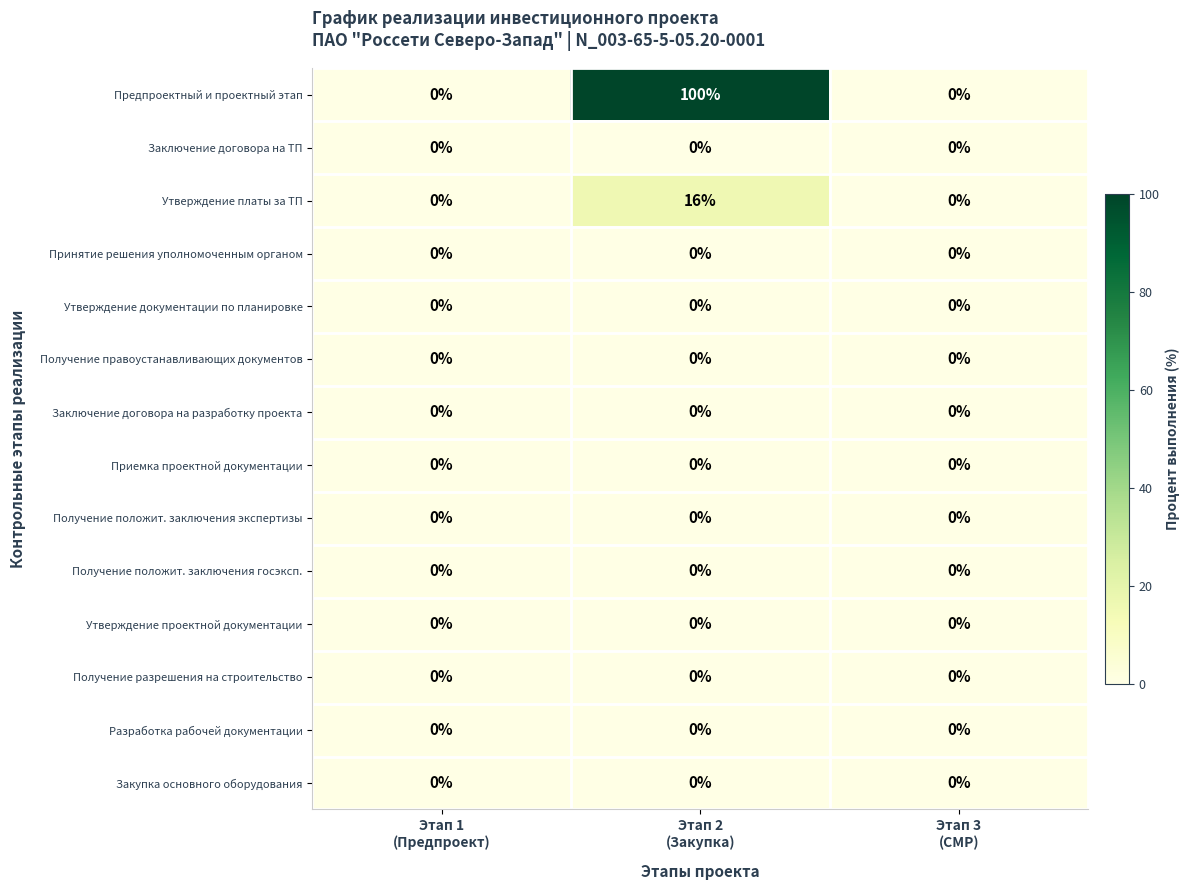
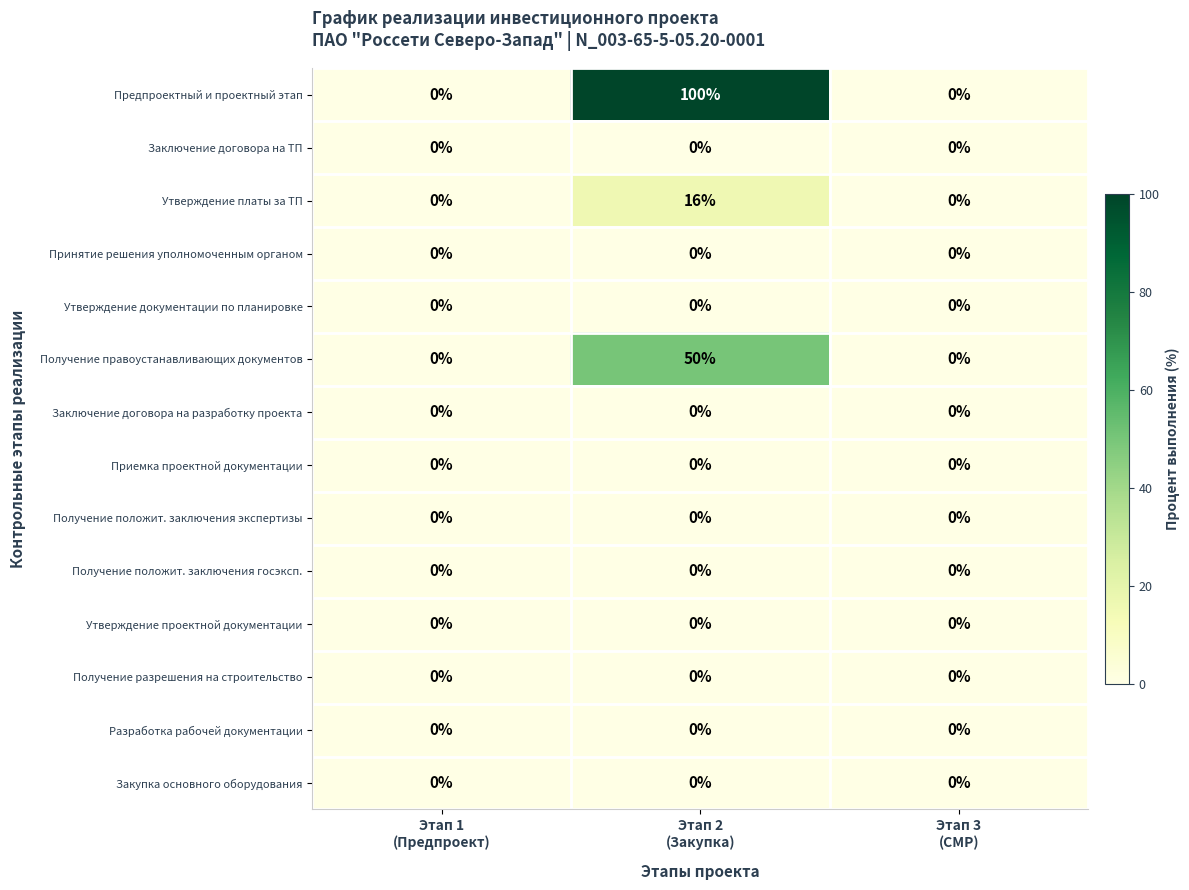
  {
    "Предпроектный и проектный этап": {
      "Этап 1 (Предпроект)": "0%",
      "Этап 2 (Закупка)": "100%",
      "Этап 3 (СМР)": "0%"
    },
    "Заключение договора на ТП": {
      "Этап 1 (Предпроект)": "0%",
      "Этап 2 (Закупка)": "0%",
      "Этап 3 (СМР)": "0%"
    },
    "Утверждение платы за ТП": {
      "Этап 1 (Предпроект)": "0%",
      "Этап 2 (Закупка)": "16%",
      "Этап 3 (СМР)": "0%"
    },
    "Принятие решения уполномоченным органом": {
      "Этап 1 (Предпроект)": "0%",
      "Этап 2 (Закупка)": "0%",
      "Этап 3 (СМР)": "0%"
    },
    "Утверждение документации по планировке": {
      "Этап 1 (Предпроект)": "0%",
      "Этап 2 (Закупка)": "0%",
      "Этап 3 (СМР)": "0%"
    },
    "Получение правоустанавливающих документов": {
      "Этап 1 (Предпроект)": "0%",
-     "Этап 2 (Закупка)": "0%",
+     "Этап 2 (Закупка)": "50%",
      "Этап 3 (СМР)": "0%"
    },
    "Заключение договора на разработку проекта": {
      "Этап 1 (Предпроект)": "0%",
      "Этап 2 (Закупка)": "0%",
      "Этап 3 (СМР)": "0%"
    },
    "Приемка проектной документации": {
      "Этап 1 (Предпроект)": "0%",
      "Этап 2 (Закупка)": "0%",
      "Этап 3 (СМР)": "0%"
    },
    "Получение положит. заключения экспертизы": {
      "Этап 1 (Предпроект)": "0%",
      "Этап 2 (Закупка)": "0%",
      "Этап 3 (СМР)": "0%"
    },
    "Получение положит. заключения госэксп.": {
      "Этап 1 (Предпроект)": "0%",
      "Этап 2 (Закупка)": "0%",
      "Этап 3 (СМР)": "0%"
    },
    "Утверждение проектной документации": {
      "Этап 1 (Предпроект)": "0%",
      "Этап 2 (Закупка)": "0%",
      "Этап 3 (СМР)": "0%"
    },
    "Получение разрешения на строительство": {
      "Этап 1 (Предпроект)": "0%",
      "Этап 2 (Закупка)": "0%",
      "Этап 3 (СМР)": "0%"
    },
    "Разработка рабочей документации": {
      "Этап 1 (Предпроект)": "0%",
      "Этап 2 (Закупка)": "0%",
      "Этап 3 (СМР)": "0%"
    },
    "Закупка основного оборудования": {
      "Этап 1 (Предпроект)": "0%",
      "Этап 2 (Закупка)": "0%",
      "Этап 3 (СМР)": "0%"
    }
  }
